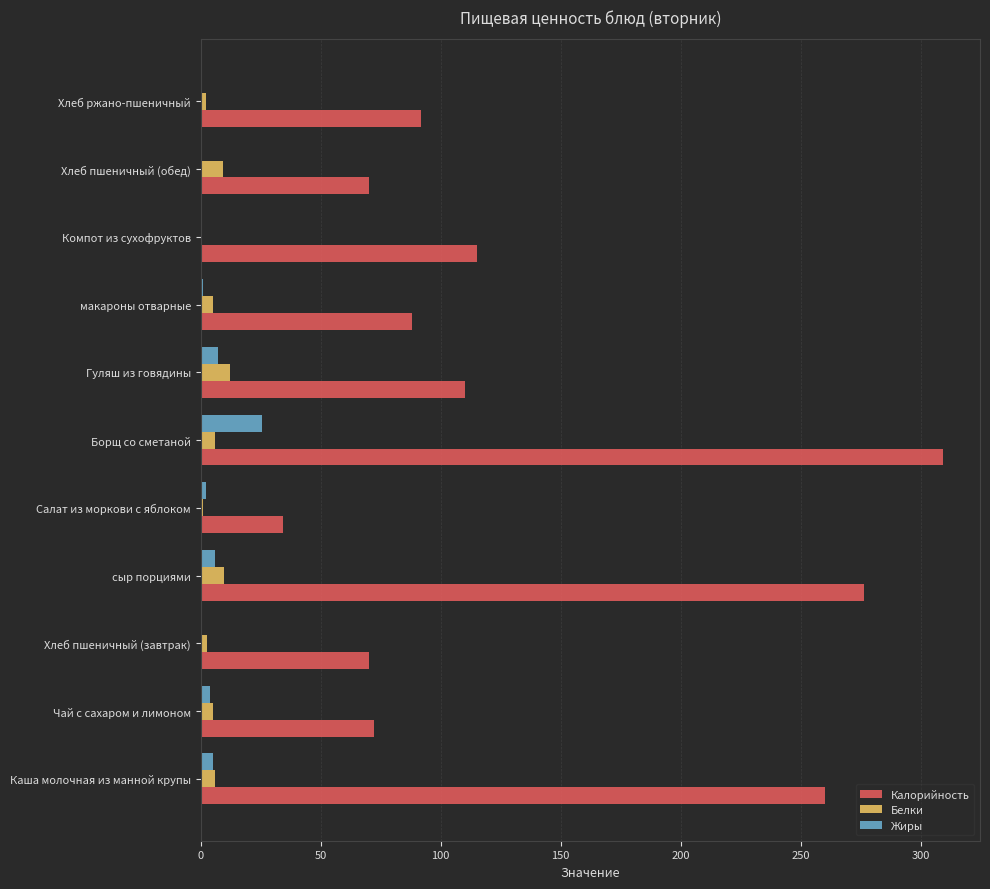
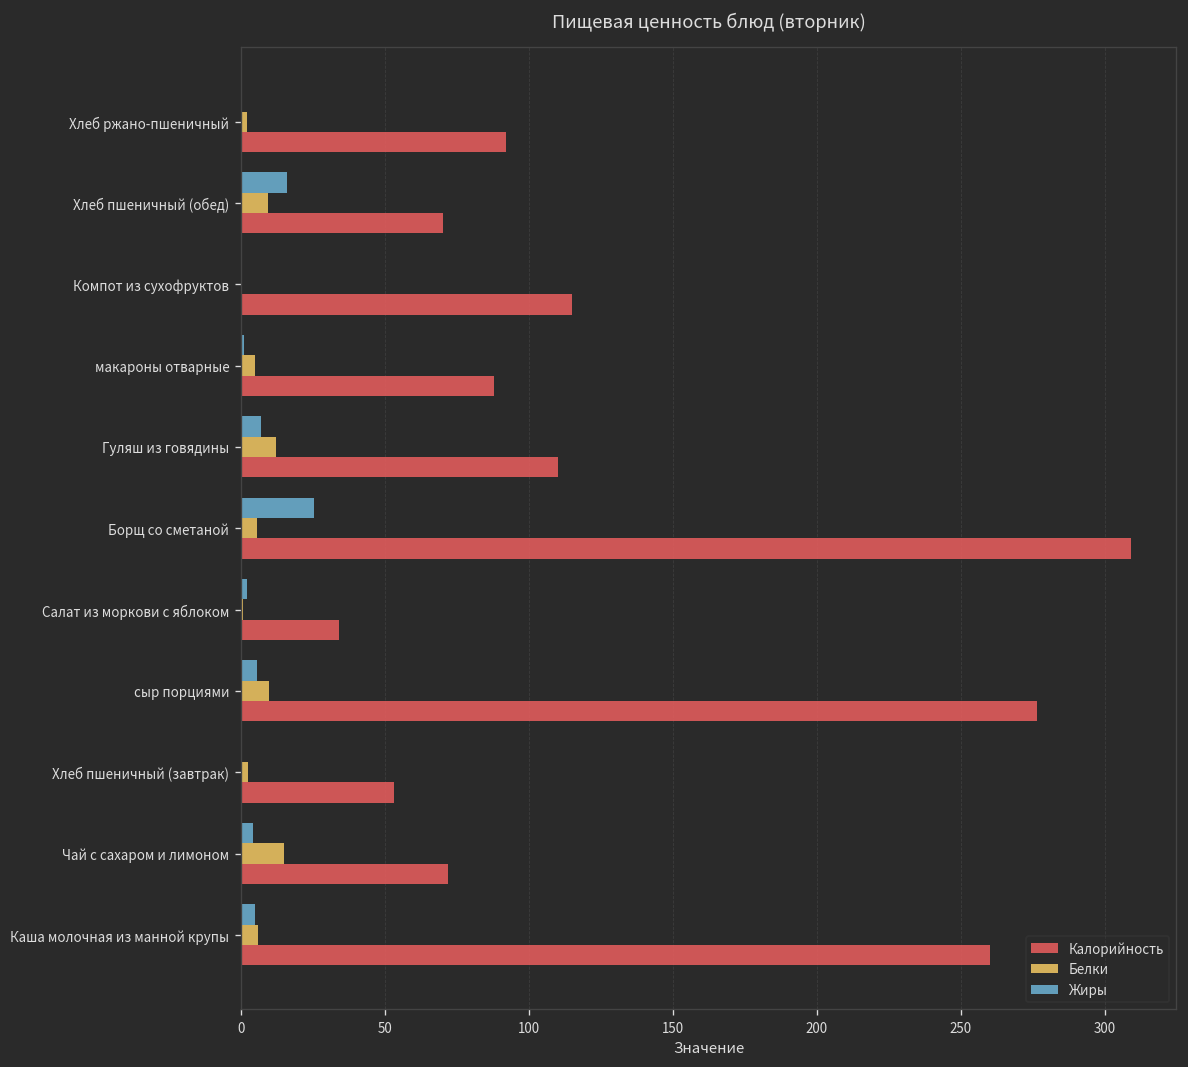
  {
    "Калорийность": {
      "Хлеб ржано-пшеничный": 92,
      "Хлеб пшеничный (обед)": 70,
      "Компот из сухофруктов": 115,
      "макароны отварные": 88,
      "Гуляш из говядины": 110,
      "Борщ со сметаной": 309,
      "Салат из моркови с яблоком": 34,
      "сыр порциями": 276,
-     "Хлеб пшеничный (завтрак)": 70,
+     "Хлеб пшеничный (завтрак)": 53,
      "Чай с сахаром и лимоном": 72,
      "Каша молочная из манной крупы": 260
    },
    "Белки": {
      "Хлеб ржано-пшеничный": 2,
      "Хлеб пшеничный (обед)": 9,
      "Компот из сухофруктов": 0,
      "макароны отварные": 5,
      "Гуляш из говядины": 12,
      "Борщ со сметаной": 6,
      "сыр порциями": 10,
      "Хлеб пшеничный (завтрак)": 2,
-     "Чай с сахаром и лимоном": 5,
+     "Чай с сахаром и лимоном": 15,
      "Каша молочная из манной крупы": 6
    },
    "Жиры": {
-     "Хлеб пшеничный (обед)": 0,
+     "Хлеб пшеничный (обед)": 16,
      "Компот из сухофруктов": 0,
      "Гуляш из говядины": 7,
      "Борщ со сметаной": 26,
      "Салат из моркови с яблоком": 2,
      "сыр порциями": 6,
      "Чай с сахаром и лимоном": 4,
      "Каша молочная из манной крупы": 5
    }
  }
